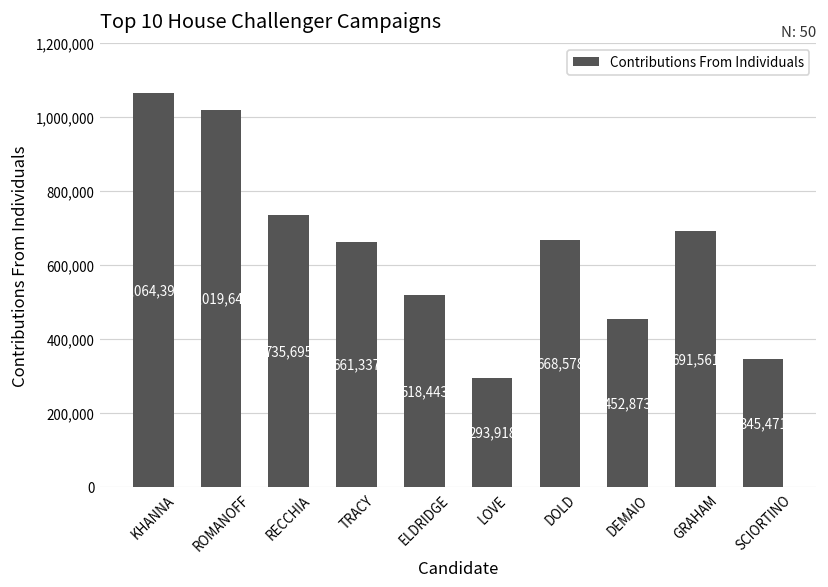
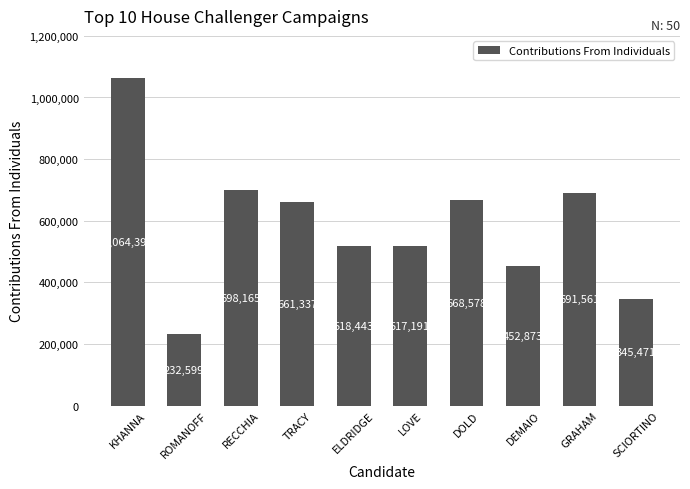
  {
    "KHANNA": "1,064,397",
-   "ROMANOFF": "1,019,647",
-   "RECCHIA": "735,695",
+   "ROMANOFF": "232,599",
+   "RECCHIA": "698,165",
    "TRACY": "661,337",
    "ELDRIDGE": "518,443",
-   "LOVE": "293,918",
+   "LOVE": "517,191",
    "DOLD": "668,578",
    "DEMAIO": "452,873",
    "GRAHAM": "691,561",
    "SCIORTINO": "345,471"
  }
